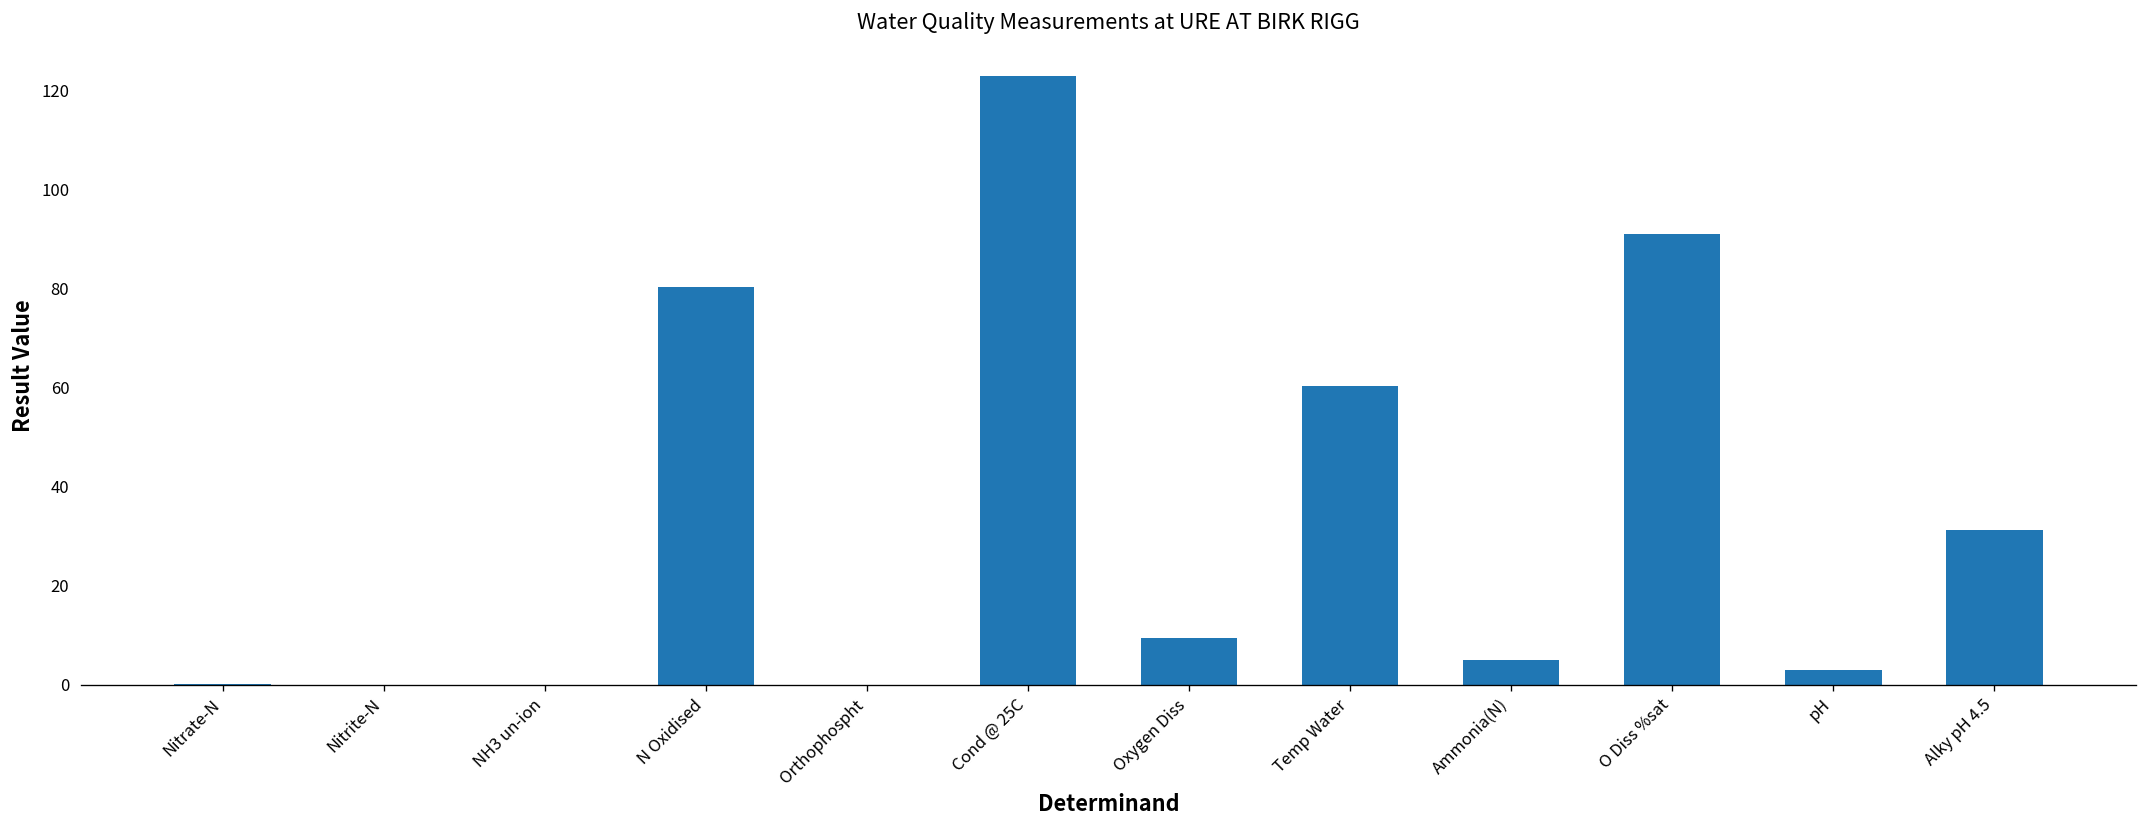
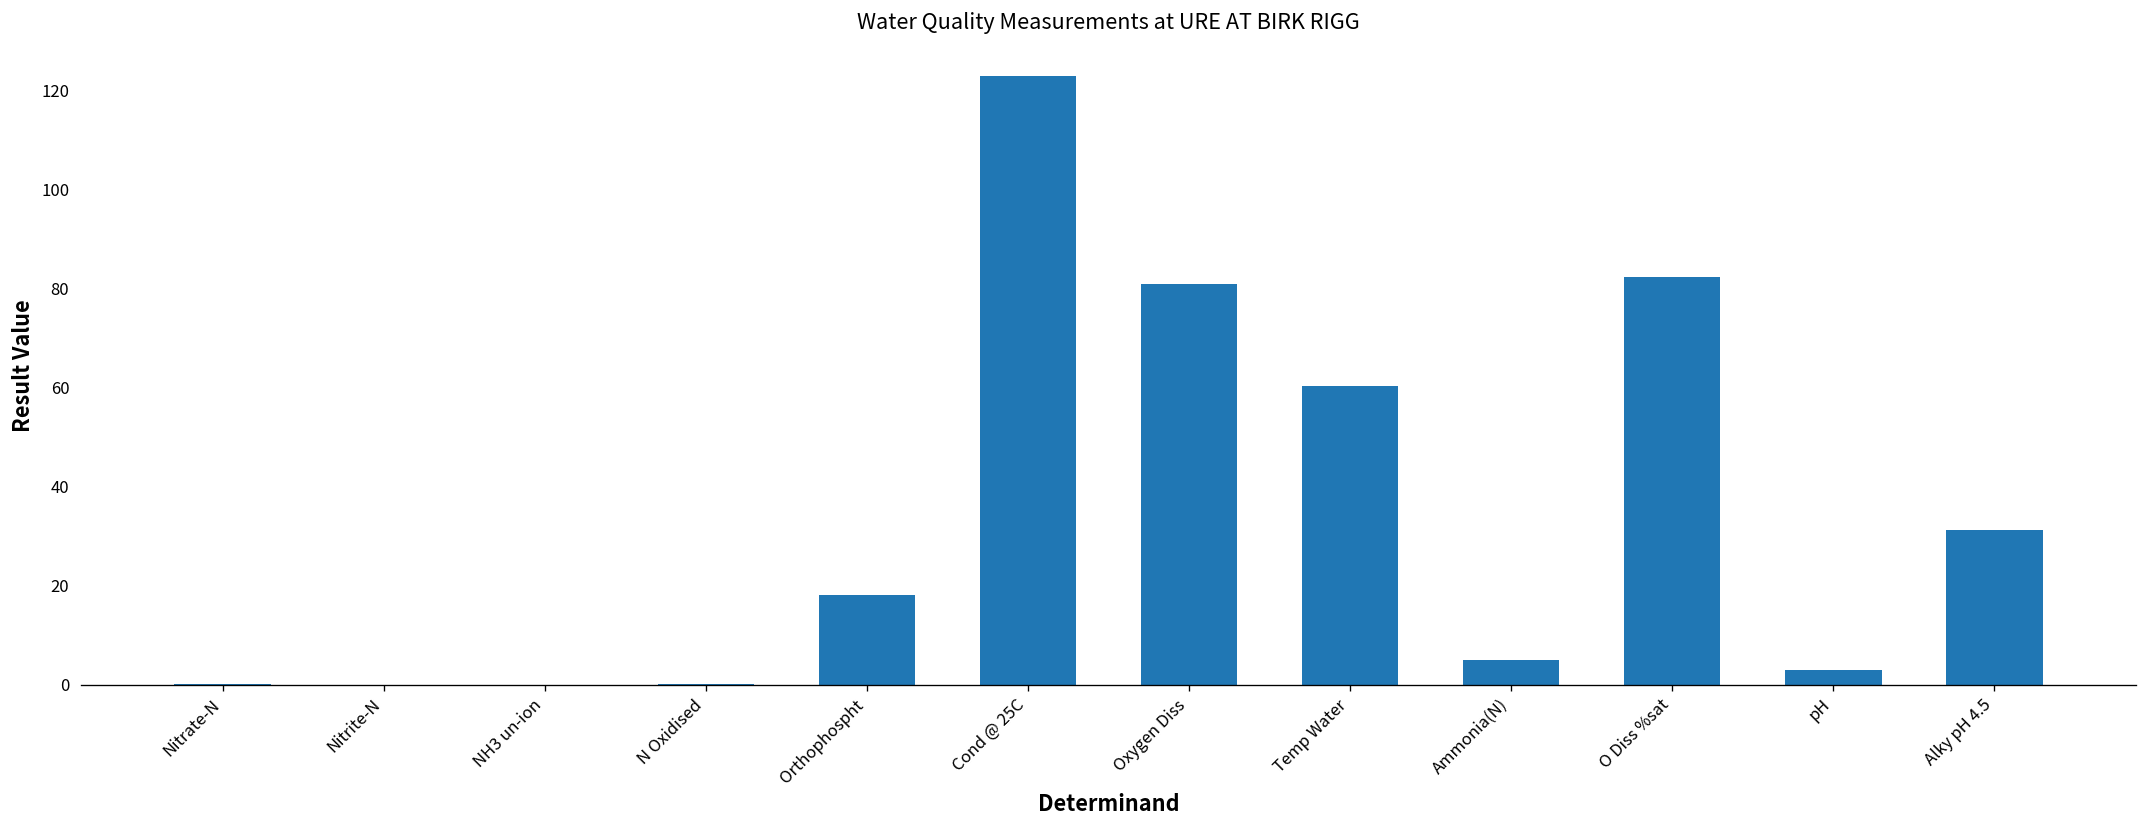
  {
-   "N Oxidised": 80,
-   "Orthophospht": 0,
+   "N Oxidised": 0,
+   "Orthophospht": 18,
    "Cond @ 25C": 123,
-   "Oxygen Diss": 10,
+   "Oxygen Diss": 81,
    "Temp Water": 60,
    "Ammonia(N)": 5,
-   "O Diss %sat": 91,
+   "O Diss %sat": 82,
    "pH": 3,
    "Alky pH 4.5": 31
  }
